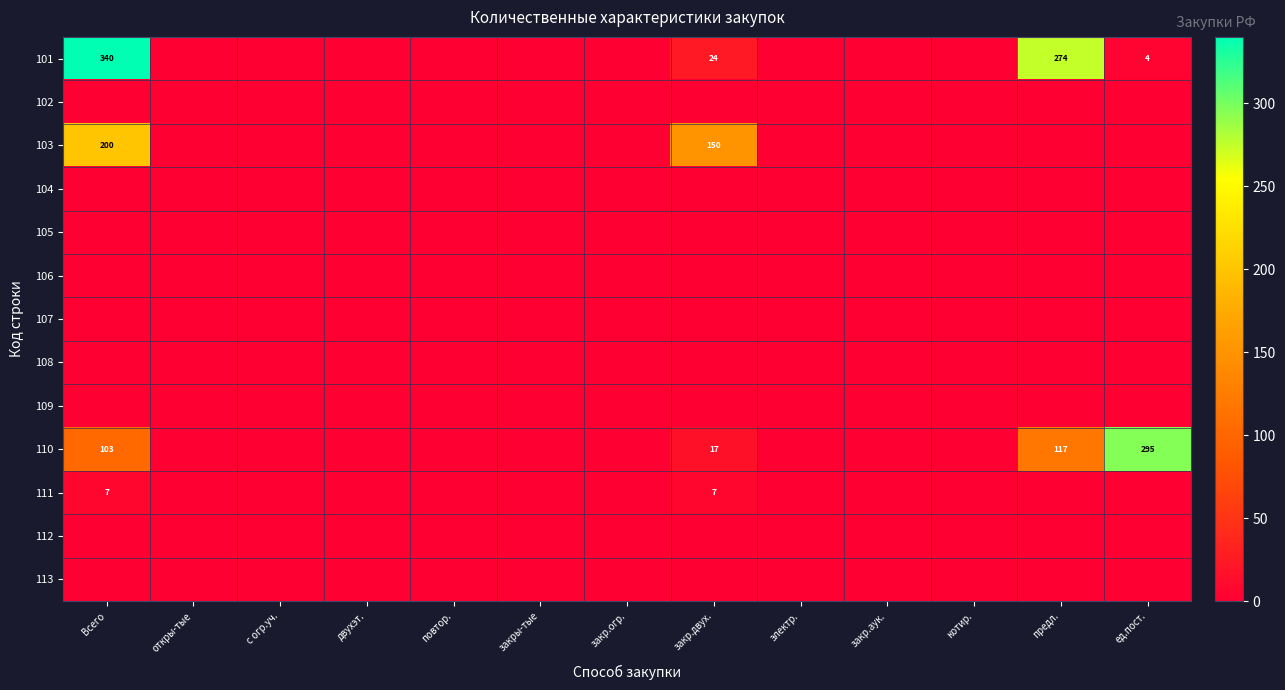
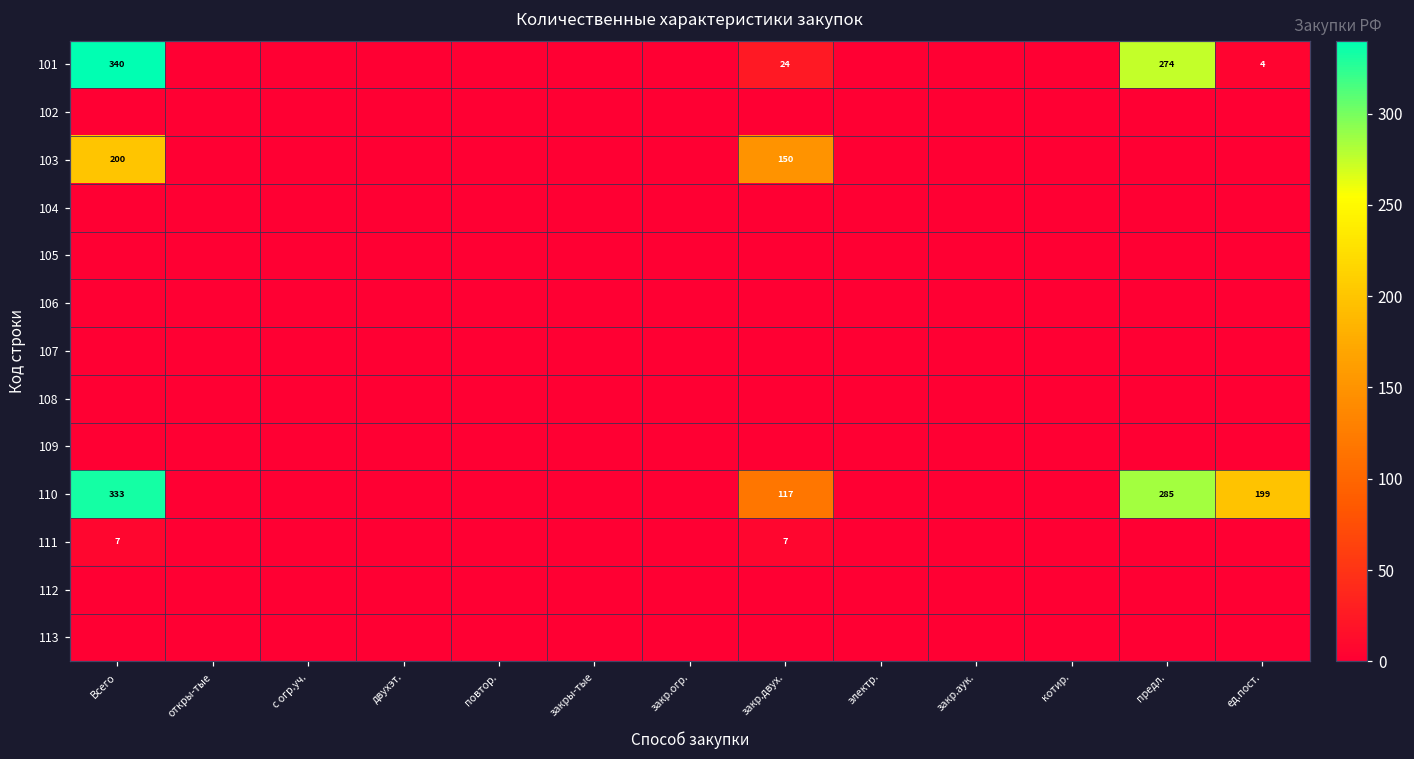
  {
    "101": {
      "Всего": 340,
      "закр.двух.": 24,
      "предл.": 274,
      "ед.пост.": 4
    },
    "103": {
      "Всего": 200,
      "закр.двух.": 150
    },
    "110": {
-     "Всего": 103,
-     "закр.двух.": 17,
-     "предл.": 117,
-     "ед.пост.": 295
+     "Всего": 333,
+     "закр.двух.": 117,
+     "предл.": 285,
+     "ед.пост.": 199
    },
    "111": {
      "Всего": 7,
      "закр.двух.": 7
    }
  }
